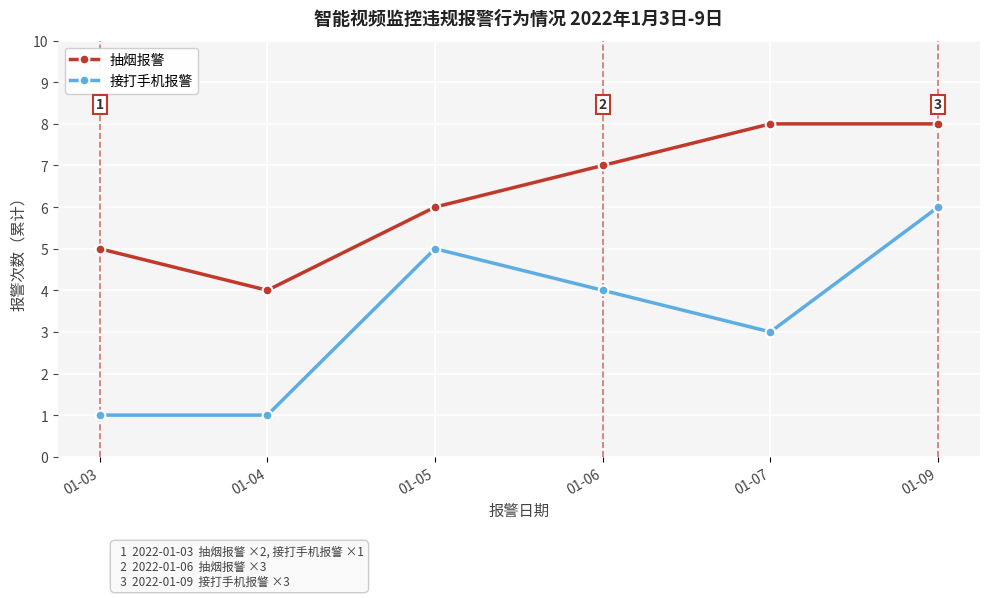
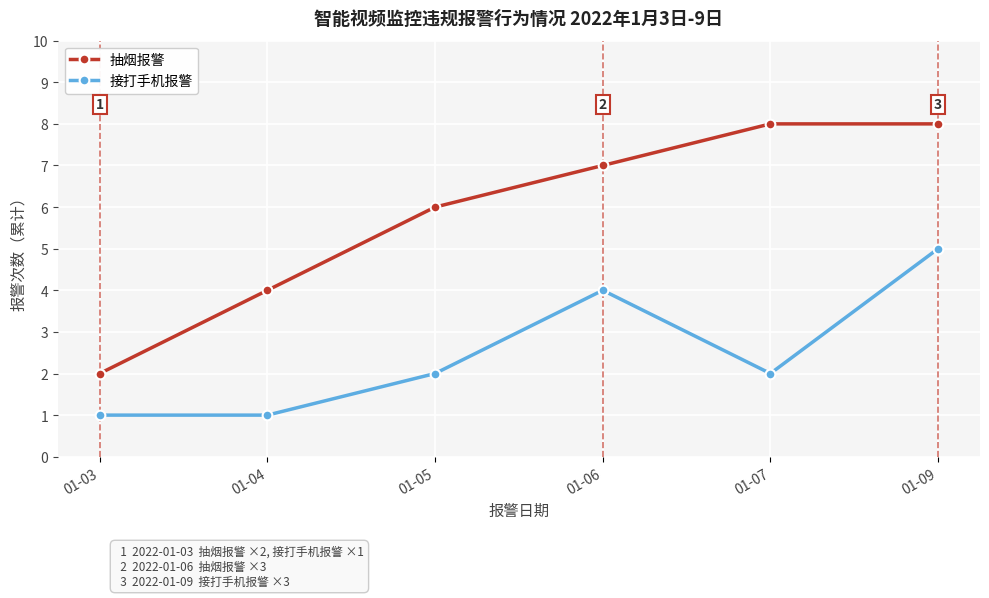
  {
    "抽烟报警": {
-     "01-03": 5,
+     "01-03": 2,
      "01-04": 4,
      "01-05": 6,
      "01-06": 7,
      "01-07": 8
    },
    "接打手机报警": {
      "01-03": 1,
      "01-04": 1,
-     "01-05": 5,
+     "01-05": 2,
      "01-06": 4,
-     "01-07": 3,
-     "01-09": 6
+     "01-07": 2,
+     "01-09": 5
    }
  }
